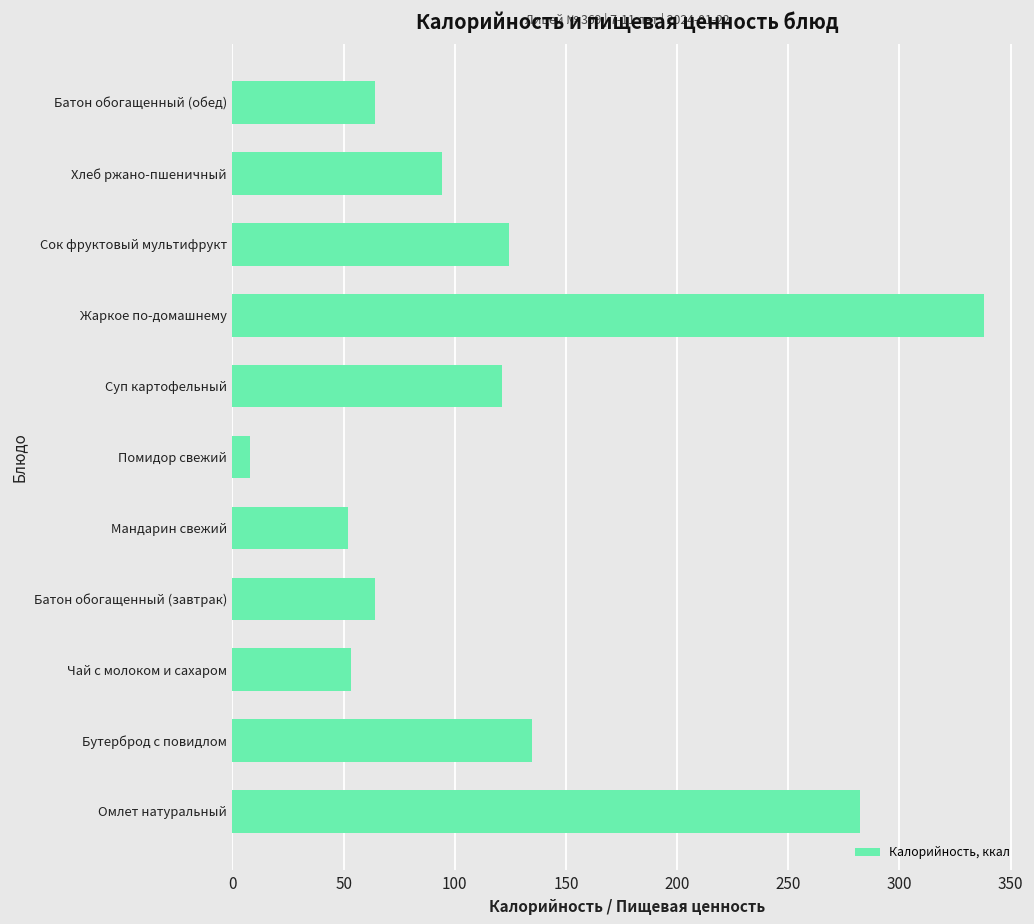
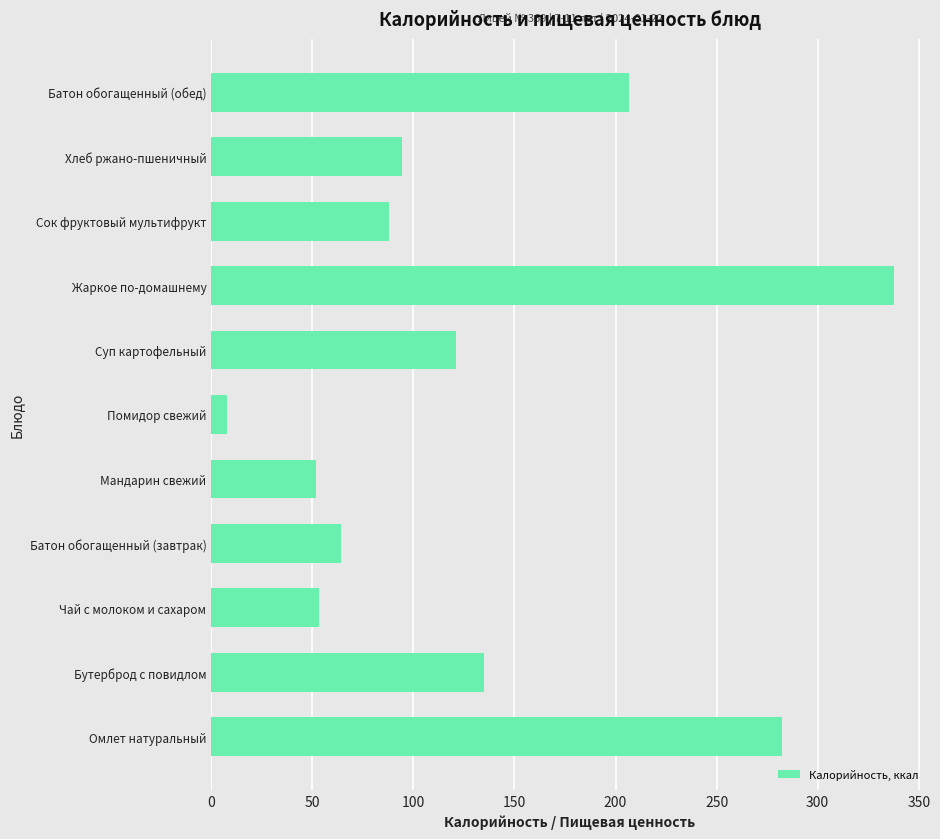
  {
-   "Батон обогащенный (обед)": 64,
+   "Батон обогащенный (обед)": 207,
    "Хлеб ржано-пшеничный": 94,
-   "Сок фруктовый мультифрукт": 124,
+   "Сок фруктовый мультифрукт": 88,
    "Жаркое по-домашнему": 338,
    "Суп картофельный": 121,
    "Помидор свежий": 8,
    "Мандарин свежий": 52,
    "Батон обогащенный (завтрак)": 64,
    "Чай с молоком и сахаром": 54,
    "Бутерброд с повидлом": 135,
    "Омлет натуральный": 282
  }
